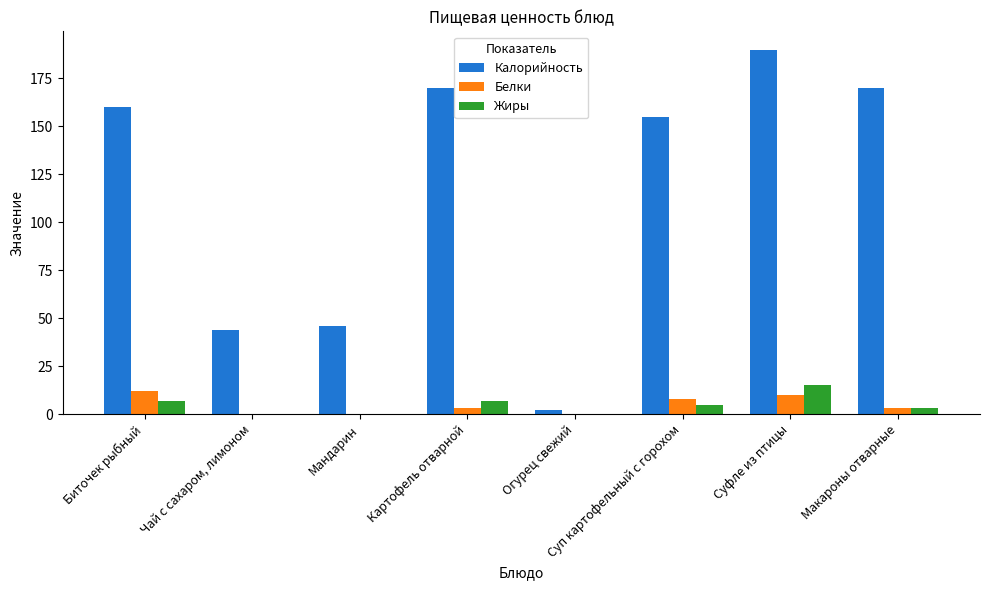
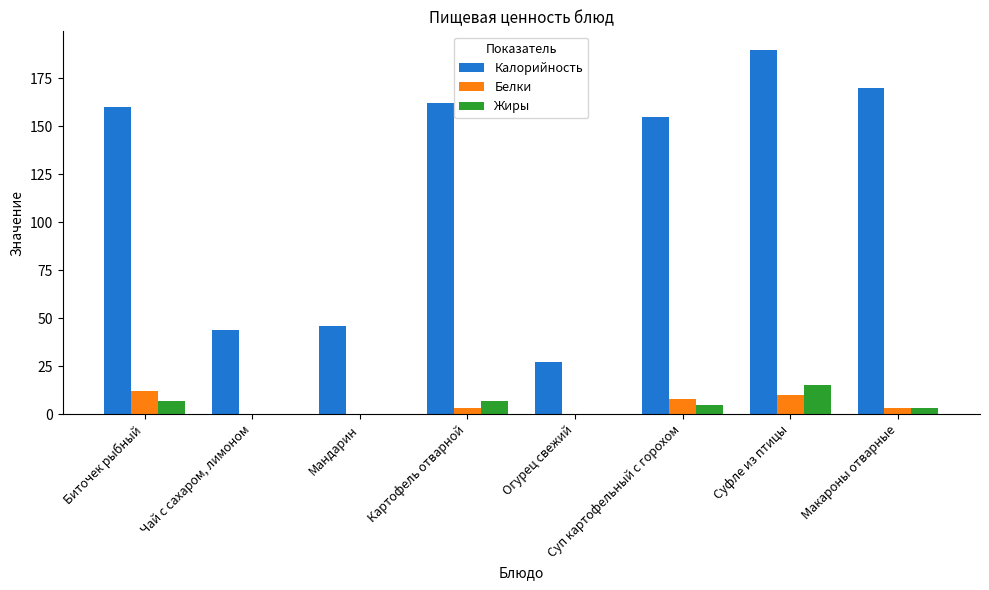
  {
    "Калорийность": {
      "Биточек рыбный": 160,
      "Чай с сахаром, лимоном": 44,
      "Мандарин": 46,
-     "Картофель отварной": 170,
-     "Огурец свежий": 2,
+     "Картофель отварной": 162,
+     "Огурец свежий": 27,
      "Суп картофельный с горохом": 155,
      "Суфле из птицы": 190,
      "Макароны отварные": 170
    },
    "Белки": {
      "Биточек рыбный": 12,
      "Чай с сахаром, лимоном": 0,
      "Мандарин": 0,
      "Картофель отварной": 3,
      "Огурец свежий": 0,
      "Суп картофельный с горохом": 8,
      "Суфле из птицы": 10,
      "Макароны отварные": 3
    },
    "Жиры": {
      "Биточек рыбный": 7,
      "Чай с сахаром, лимоном": 0,
      "Мандарин": 0,
      "Картофель отварной": 7,
      "Огурец свежий": 0,
      "Суп картофельный с горохом": 5,
      "Суфле из птицы": 15,
      "Макароны отварные": 3
    }
  }
